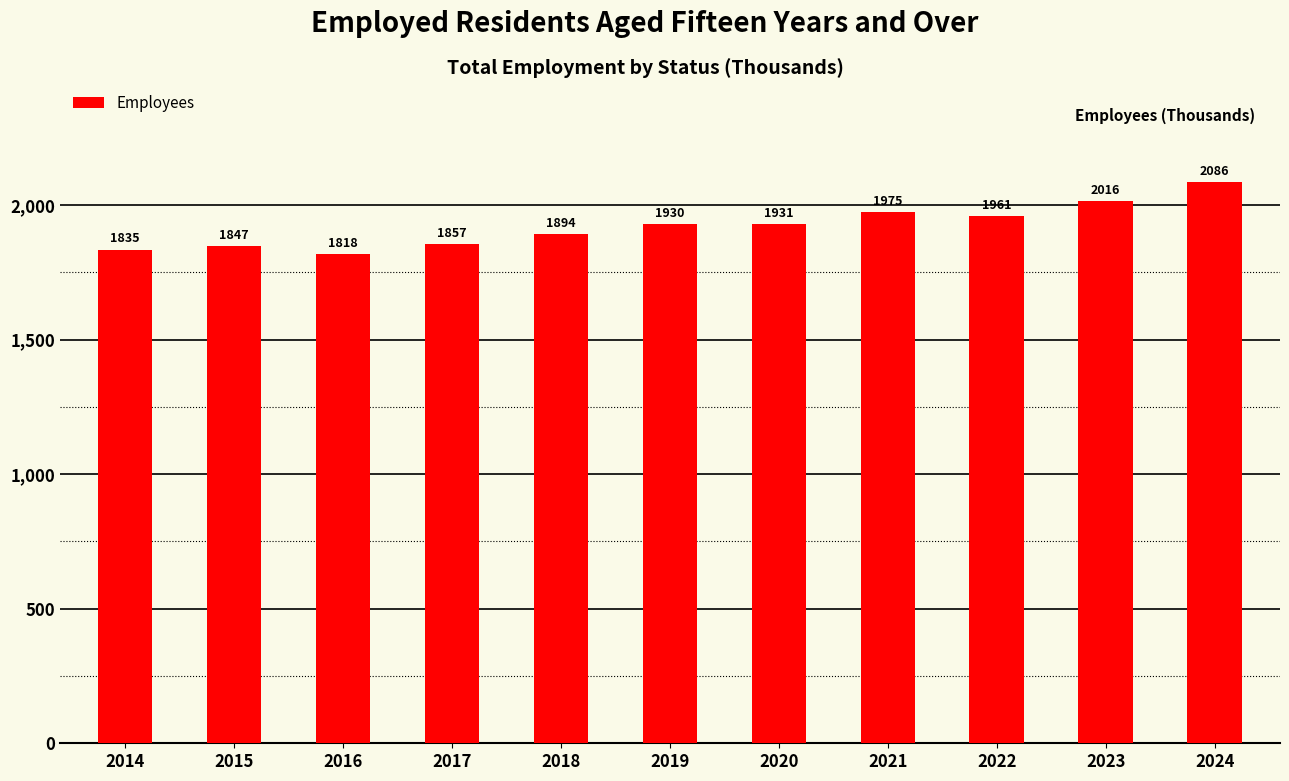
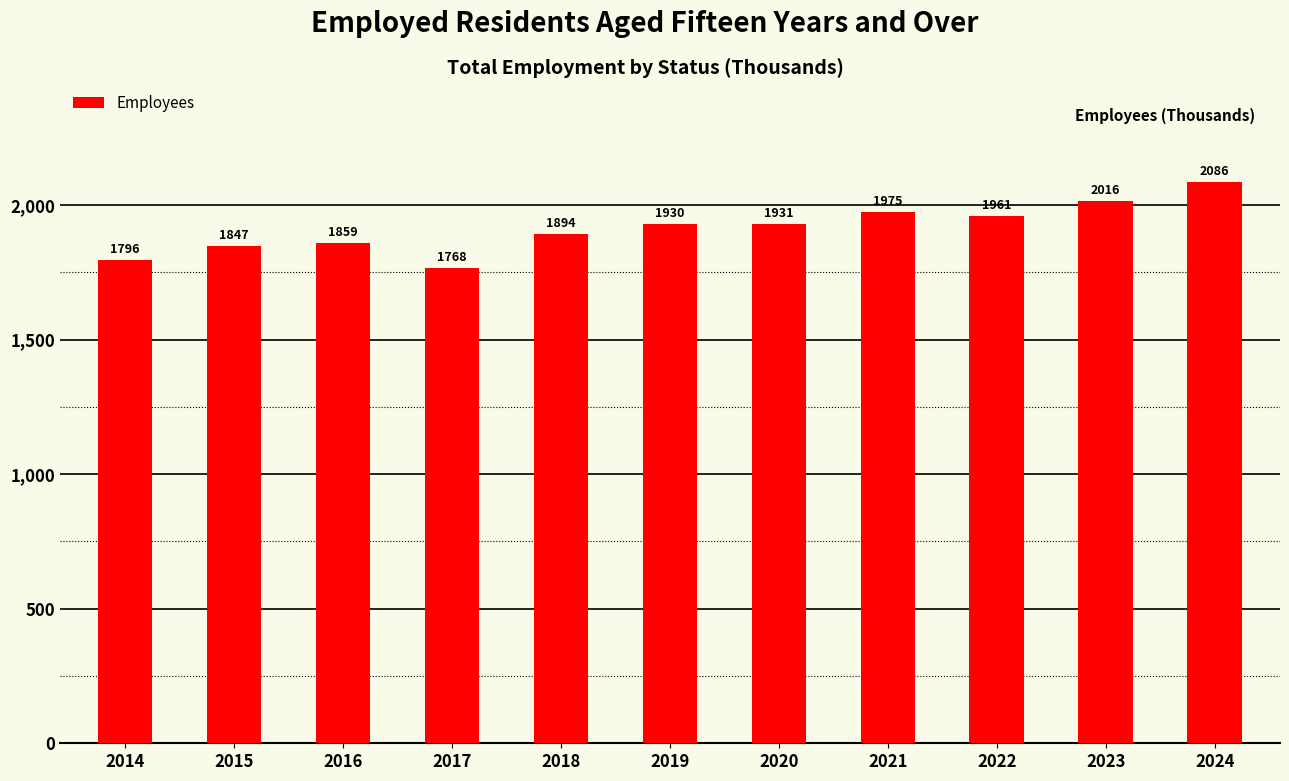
  {
-   "2014": 1835,
+   "2014": 1796,
    "2015": 1847,
-   "2016": 1818,
-   "2017": 1857,
+   "2016": 1859,
+   "2017": 1768,
    "2018": 1894,
    "2019": 1930,
    "2020": 1931,
    "2021": 1975,
    "2022": 1961,
    "2023": 2016,
    "2024": 2086
  }
